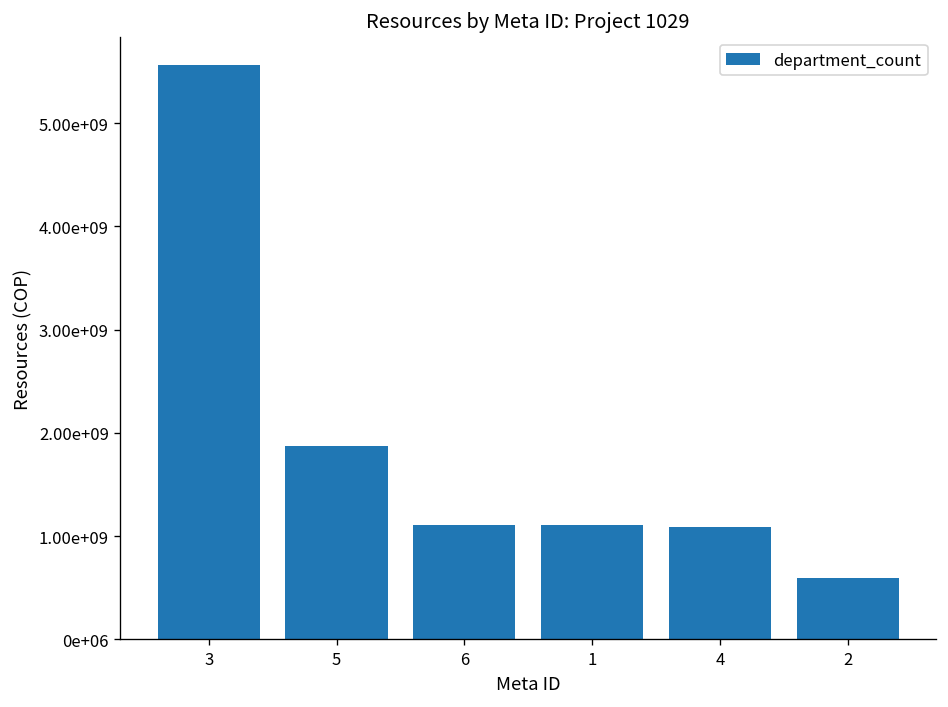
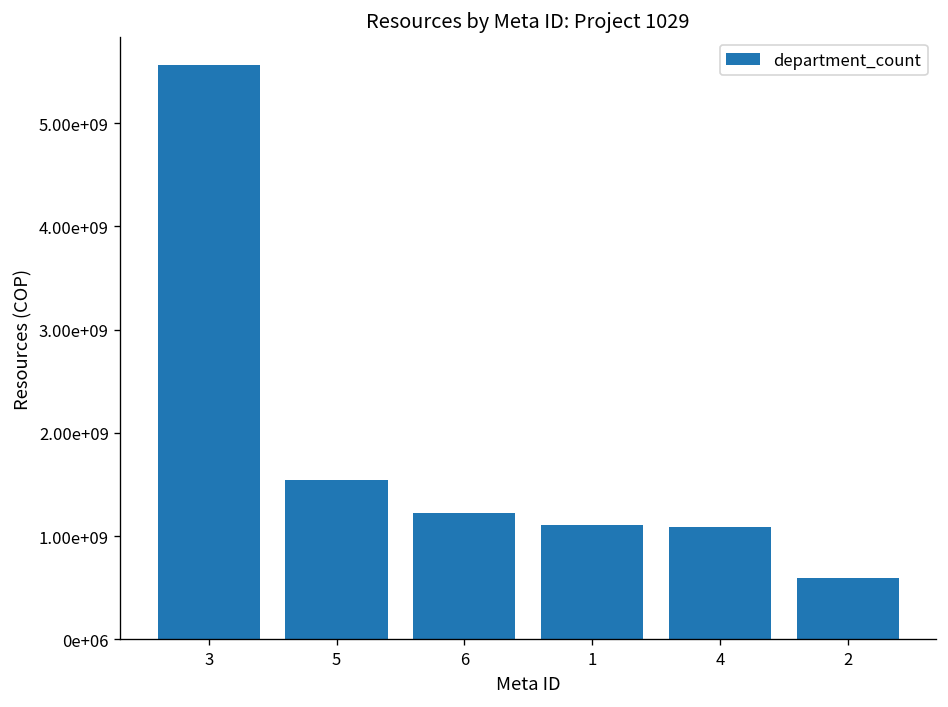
  {
    "3": 5600000000,
-   "5": 1900000000,
-   "6": 1100000000,
+   "5": 1500000000,
+   "6": 1200000000,
    "1": 1100000000,
    "4": 1100000000,
    "2": 600000000
  }
